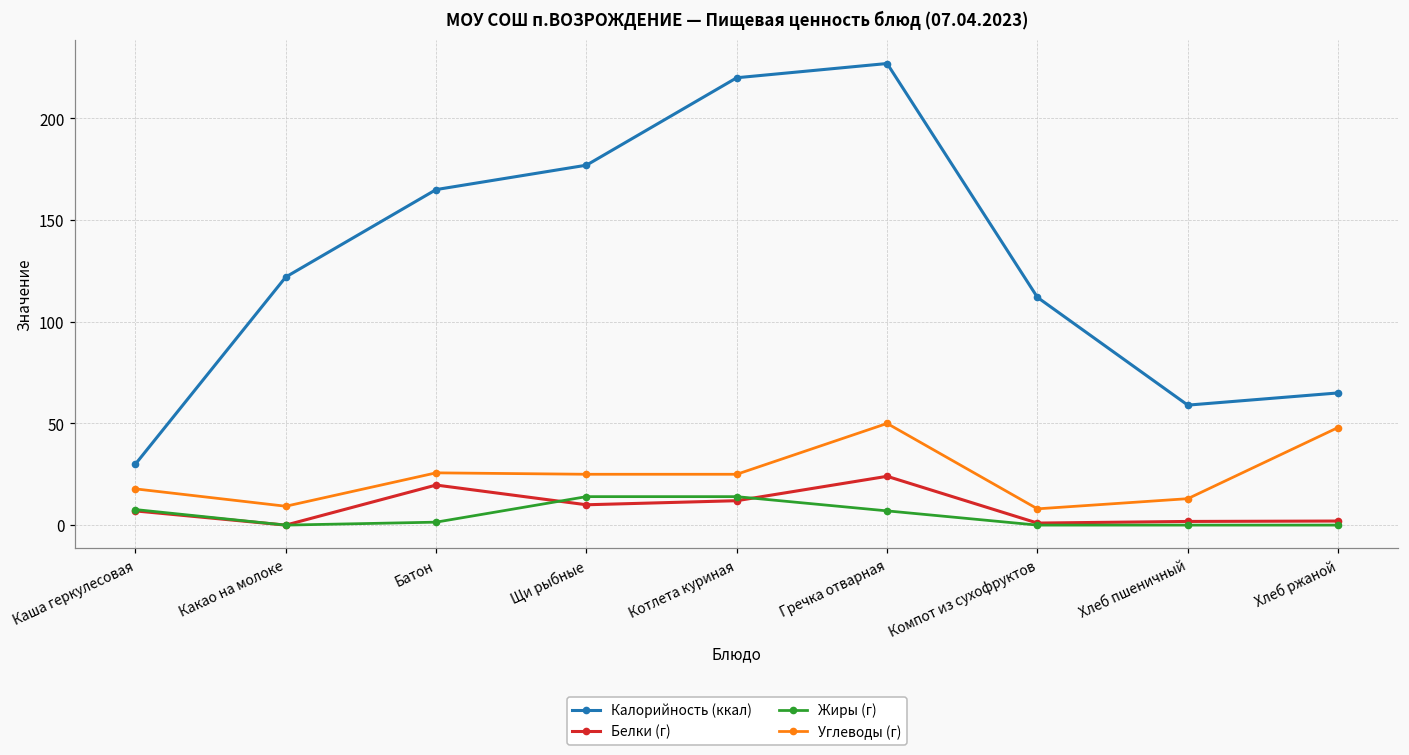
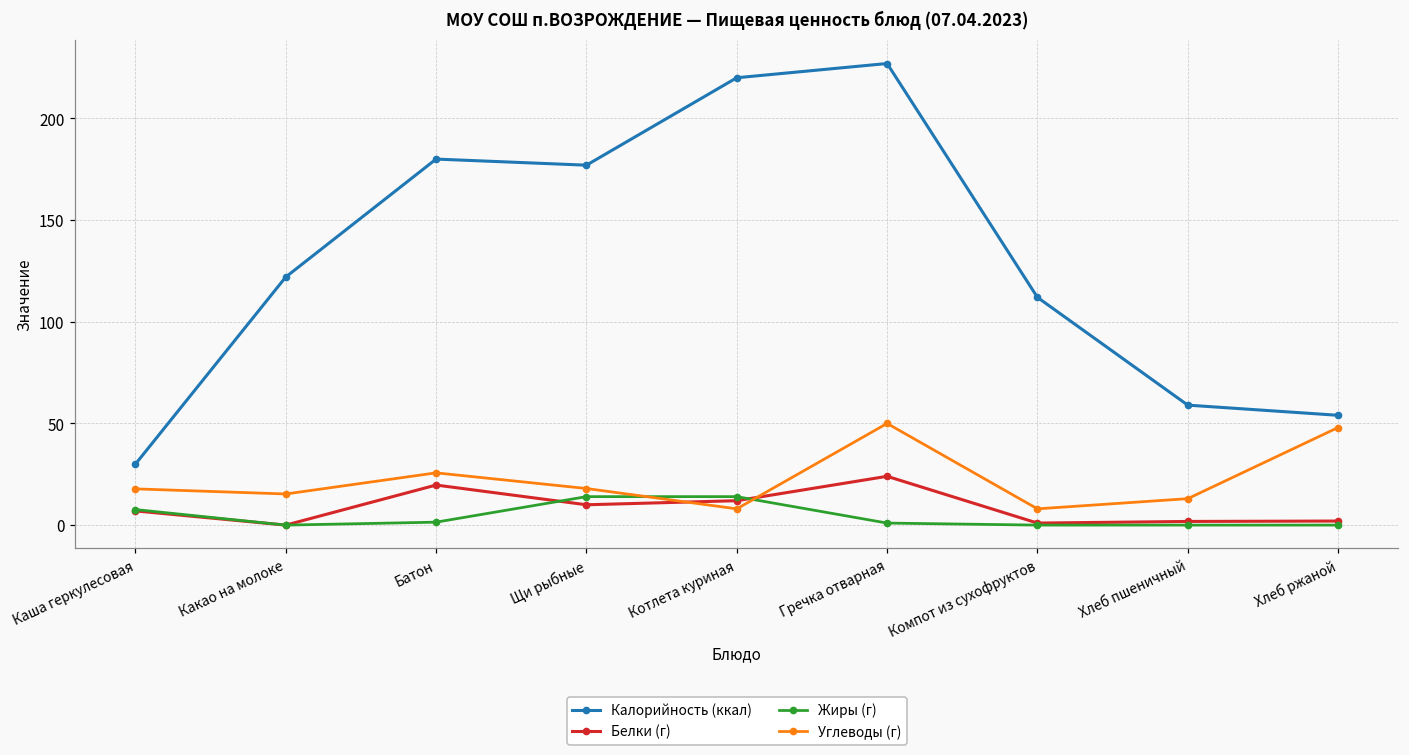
  {
    "Калорийность (ккал)": {
      "Каша геркулесовая": 30,
      "Какао на молоке": 122,
-     "Батон": 165,
+     "Батон": 180,
      "Щи рыбные": 177,
      "Котлета куриная": 220,
      "Гречка отварная": 227,
      "Компот из сухофруктов": 112,
      "Хлеб пшеничный": 59,
-     "Хлеб ржаной": 65
+     "Хлеб ржаной": 54
    },
    "Белки (г)": {
      "Батон": 20,
      "Щи рыбные": 10,
      "Котлета куриная": 12,
      "Гречка отварная": 24,
      "Хлеб пшеничный": 2,
      "Хлеб ржаной": 2
    },
    "Жиры (г)": {
      "Батон": 1,
      "Щи рыбные": 14,
      "Котлета куриная": 14,
-     "Гречка отварная": 7,
+     "Гречка отварная": 1,
      "Хлеб пшеничный": 0,
      "Хлеб ржаной": 0
    },
    "Углеводы (г)": {
      "Каша геркулесовая": 18,
-     "Какао на молоке": 9,
+     "Какао на молоке": 15,
      "Батон": 26,
-     "Щи рыбные": 25,
-     "Котлета куриная": 25,
+     "Щи рыбные": 18,
+     "Котлета куриная": 8,
      "Гречка отварная": 50,
      "Компот из сухофруктов": 8,
      "Хлеб пшеничный": 13,
      "Хлеб ржаной": 48
    }
  }
